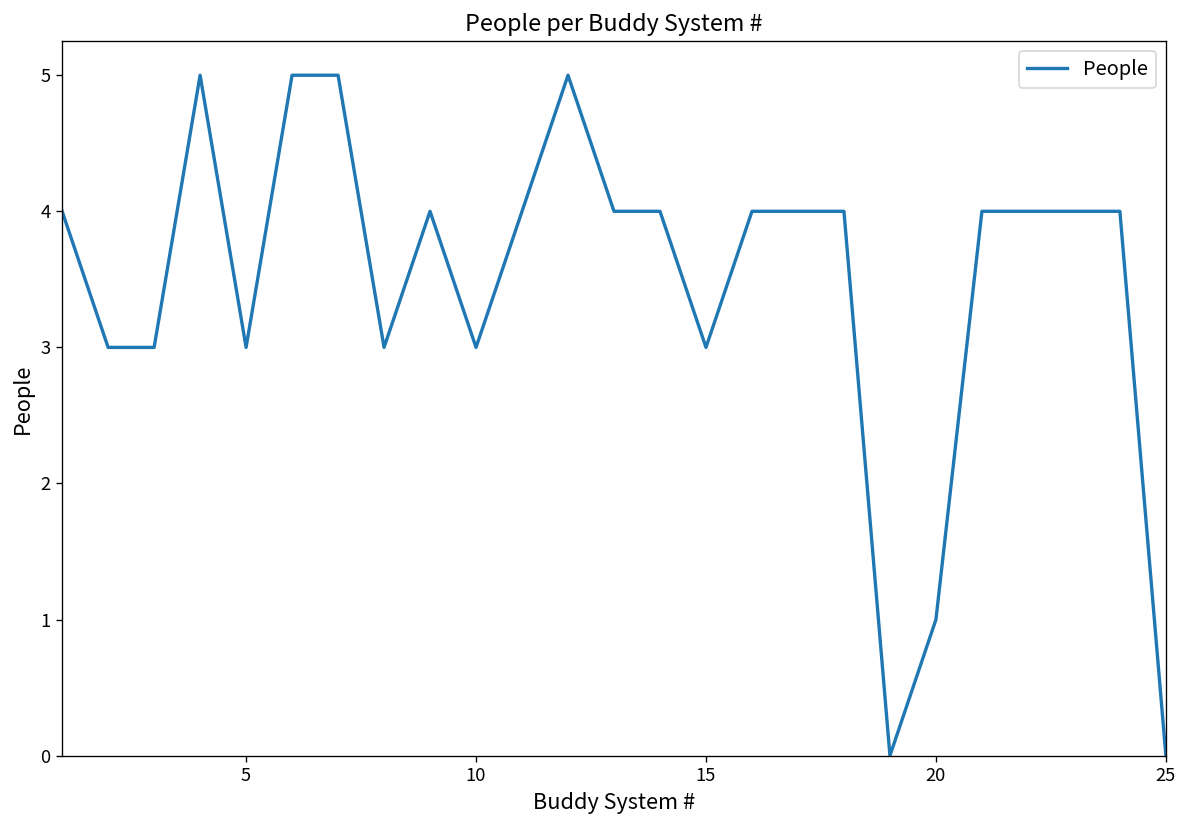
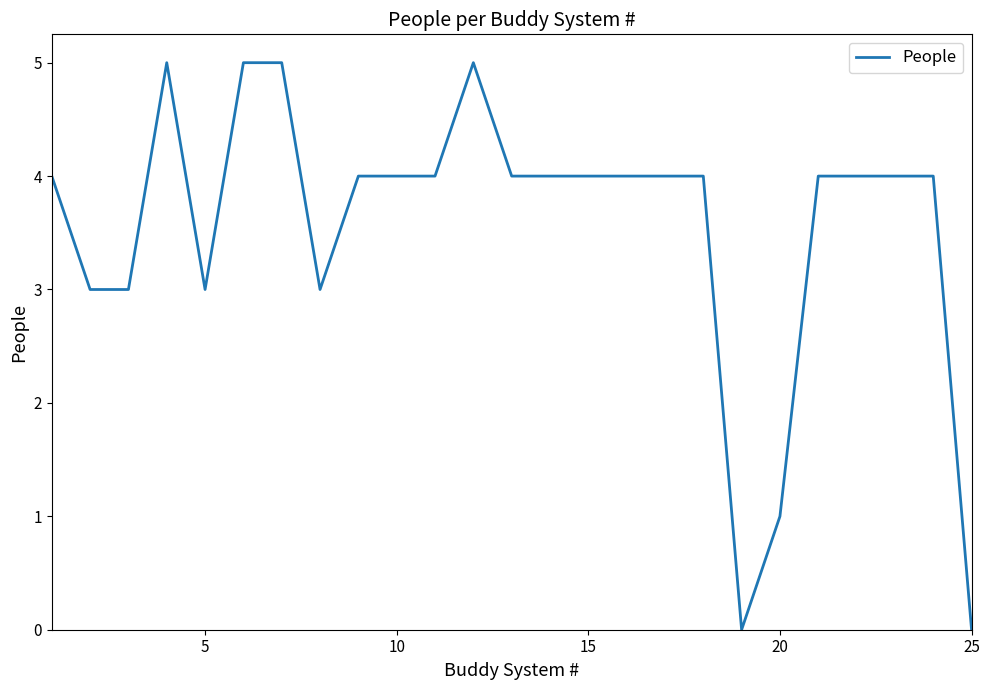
  {
    "5": 3,
-   "10": 3,
-   "15": 3,
+   "10": 4,
+   "15": 4,
    "20": 1,
    "25": 0
  }
